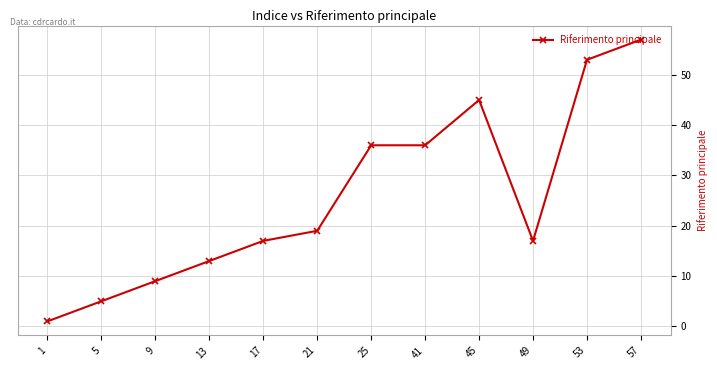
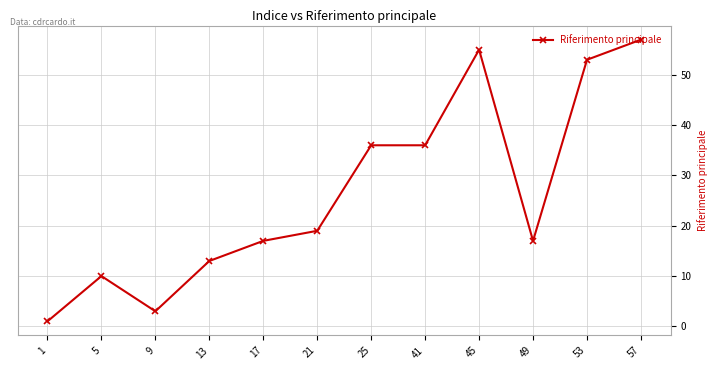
  {
    "1": 1,
-   "5": 5,
-   "9": 9,
+   "5": 10,
+   "9": 3,
    "13": 13,
    "17": 17,
    "21": 19,
    "25": 36,
    "41": 36,
-   "45": 45,
+   "45": 55,
    "49": 17,
    "53": 53,
    "57": 57
  }
